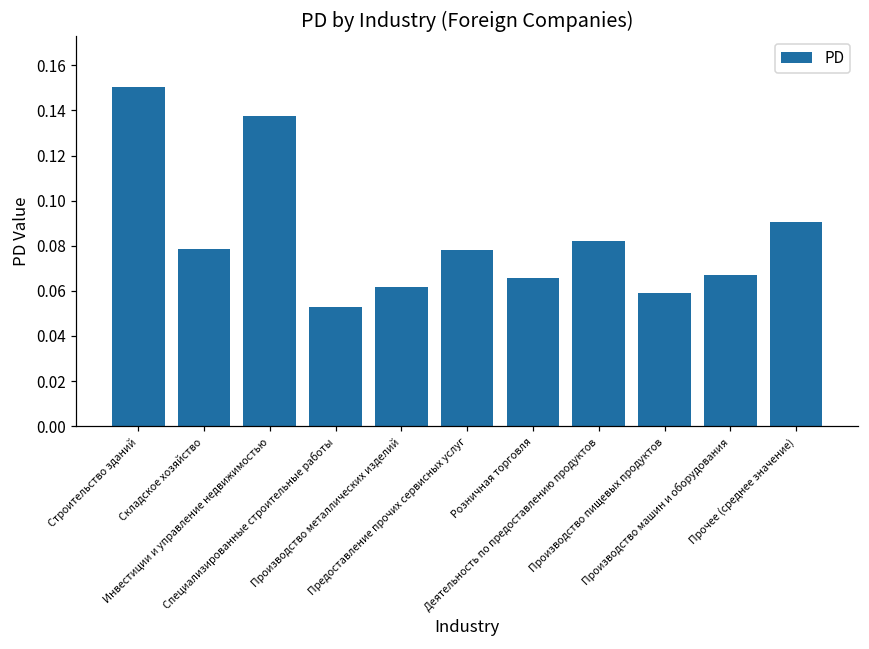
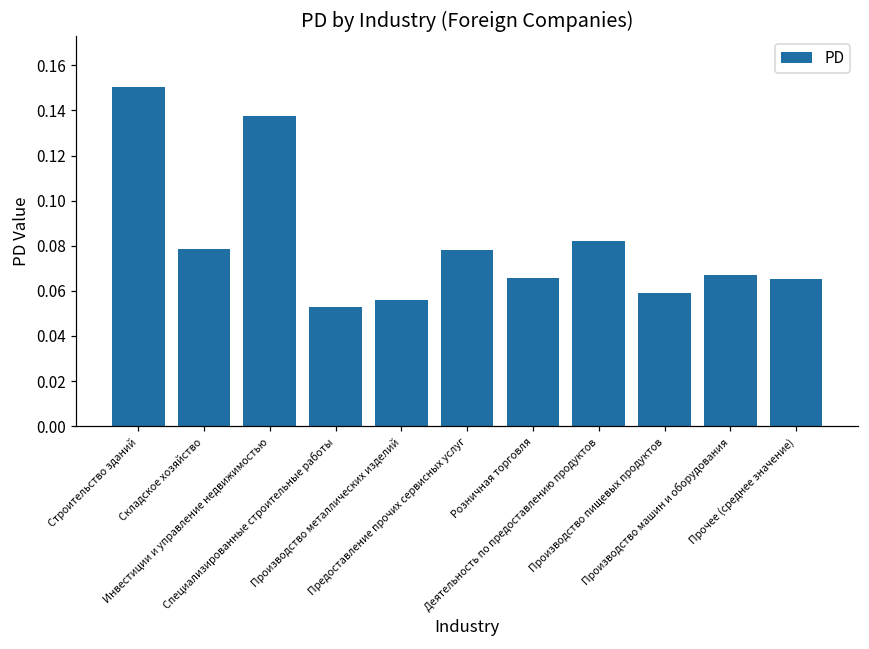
  {
    "Строительство зданий": 0.150,
    "Складское хозяйство": 0.078,
    "Инвестиции и управление недвижимостью": 0.137,
    "Специализированные строительные работы": 0.053,
-   "Производство металлических изделий": 0.062,
+   "Производство металлических изделий": 0.056,
    "Предоставление прочих сервисных услуг": 0.078,
    "Розничная торговля": 0.066,
    "Деятельность по предоставлению продуктов": 0.082,
    "Производство пищевых продуктов": 0.059,
    "Производство машин и оборудования": 0.067,
-   "Прочее (среднее значение)": 0.090
+   "Прочее (среднее значение)": 0.065
  }
